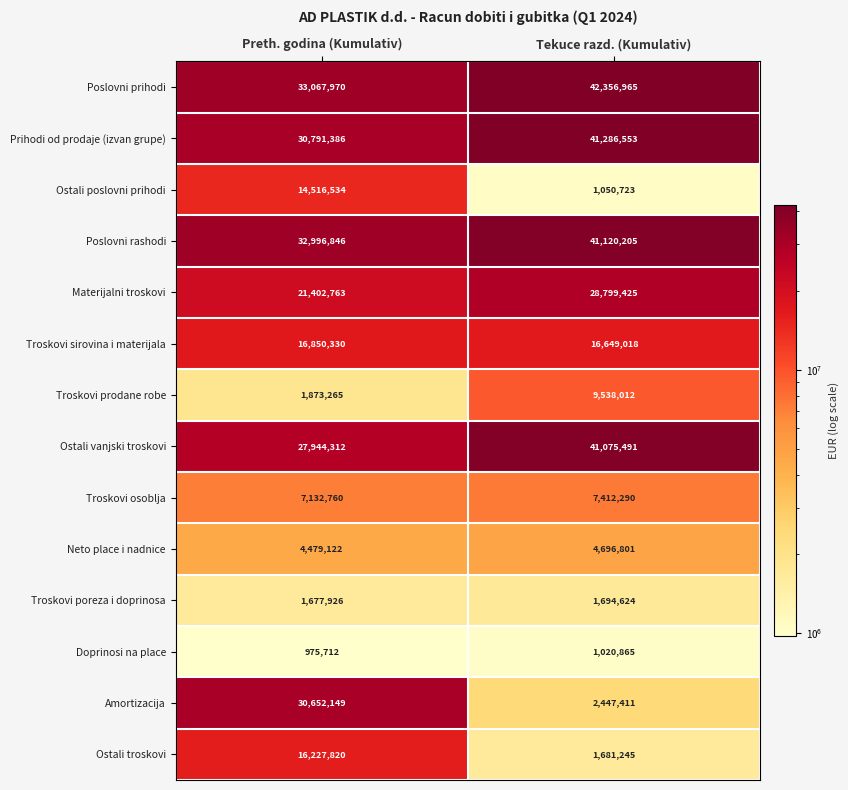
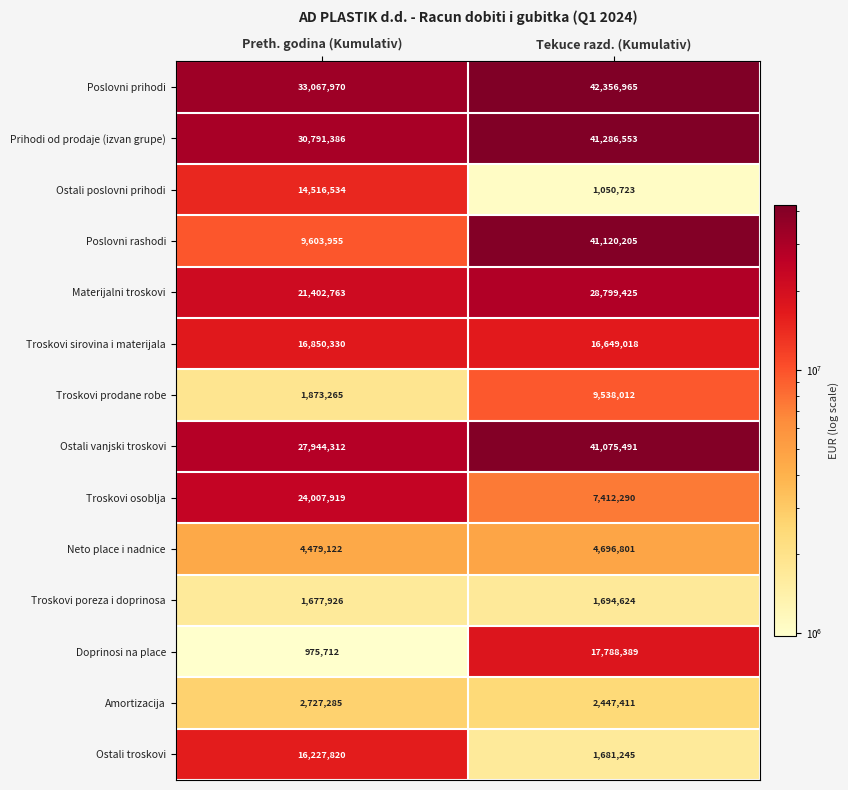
  {
    "Poslovni prihodi": {
      "Preth. godina (Kumulativ)": "33,067,970",
      "Tekuce razd. (Kumulativ)": "42,356,965"
    },
    "Prihodi od prodaje (izvan grupe)": {
      "Preth. godina (Kumulativ)": "30,791,386",
      "Tekuce razd. (Kumulativ)": "41,286,553"
    },
    "Ostali poslovni prihodi": {
      "Preth. godina (Kumulativ)": "14,516,534",
      "Tekuce razd. (Kumulativ)": "1,050,723"
    },
    "Poslovni rashodi": {
-     "Preth. godina (Kumulativ)": "32,996,846",
+     "Preth. godina (Kumulativ)": "9,603,955",
      "Tekuce razd. (Kumulativ)": "41,120,205"
    },
    "Materijalni troskovi": {
      "Preth. godina (Kumulativ)": "21,402,763",
      "Tekuce razd. (Kumulativ)": "28,799,425"
    },
    "Troskovi sirovina i materijala": {
      "Preth. godina (Kumulativ)": "16,850,330",
      "Tekuce razd. (Kumulativ)": "16,649,018"
    },
    "Troskovi prodane robe": {
      "Preth. godina (Kumulativ)": "1,873,265",
      "Tekuce razd. (Kumulativ)": "9,538,012"
    },
    "Ostali vanjski troskovi": {
      "Preth. godina (Kumulativ)": "27,944,312",
      "Tekuce razd. (Kumulativ)": "41,075,491"
    },
    "Troskovi osoblja": {
-     "Preth. godina (Kumulativ)": "7,132,760",
+     "Preth. godina (Kumulativ)": "24,007,919",
      "Tekuce razd. (Kumulativ)": "7,412,290"
    },
    "Neto place i nadnice": {
      "Preth. godina (Kumulativ)": "4,479,122",
      "Tekuce razd. (Kumulativ)": "4,696,801"
    },
    "Troskovi poreza i doprinosa": {
      "Preth. godina (Kumulativ)": "1,677,926",
      "Tekuce razd. (Kumulativ)": "1,694,624"
    },
    "Doprinosi na place": {
      "Preth. godina (Kumulativ)": "975,712",
-     "Tekuce razd. (Kumulativ)": "1,020,865"
+     "Tekuce razd. (Kumulativ)": "17,788,389"
    },
    "Amortizacija": {
-     "Preth. godina (Kumulativ)": "30,652,149",
+     "Preth. godina (Kumulativ)": "2,727,285",
      "Tekuce razd. (Kumulativ)": "2,447,411"
    },
    "Ostali troskovi": {
      "Preth. godina (Kumulativ)": "16,227,820",
      "Tekuce razd. (Kumulativ)": "1,681,245"
    }
  }
